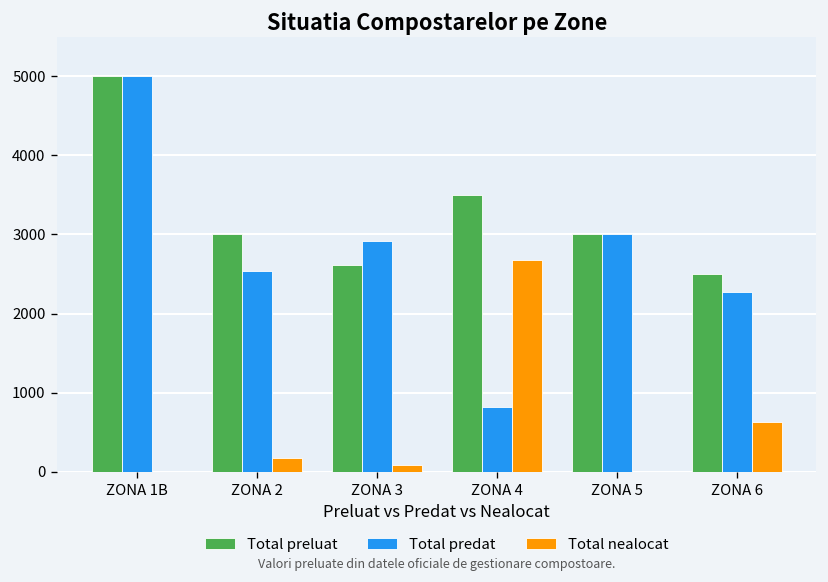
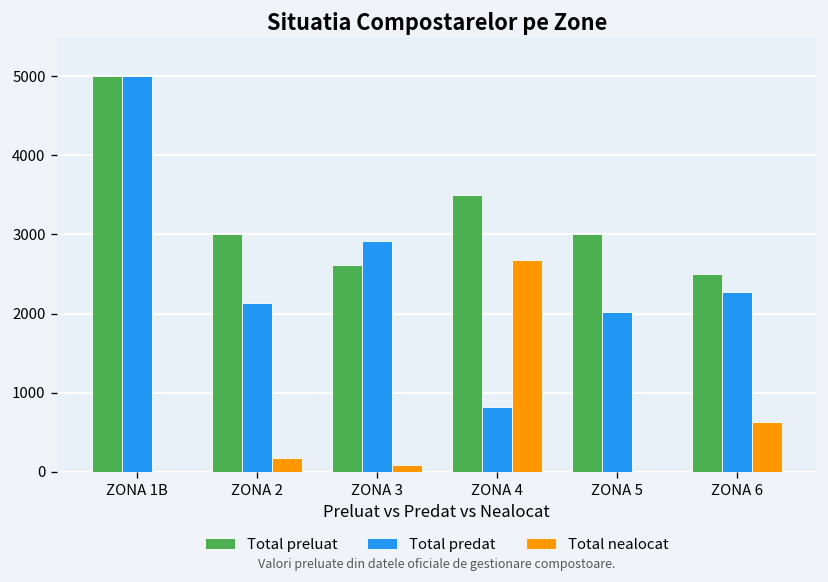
  {
    "Total preluat": {
      "ZONA 1B": 5000,
      "ZONA 2": 3000,
      "ZONA 3": 2600,
      "ZONA 4": 3500,
      "ZONA 5": 3000,
      "ZONA 6": 2500
    },
    "Total predat": {
      "ZONA 1B": 5000,
-     "ZONA 2": 2500,
+     "ZONA 2": 2100,
      "ZONA 3": 2900,
      "ZONA 4": 800,
-     "ZONA 5": 3000,
+     "ZONA 5": 2000,
      "ZONA 6": 2300
    },
    "Total nealocat": {
      "ZONA 1B": 0,
      "ZONA 2": 200,
      "ZONA 3": 100,
      "ZONA 4": 2700,
      "ZONA 5": 0,
      "ZONA 6": 600
    }
  }
